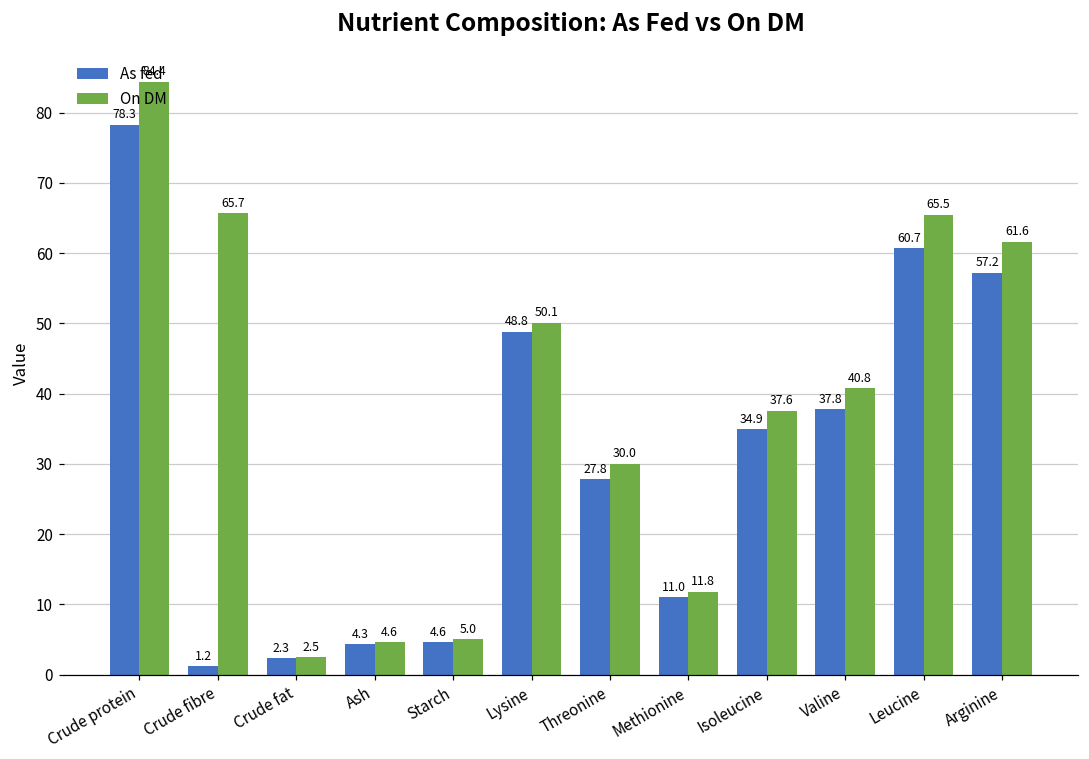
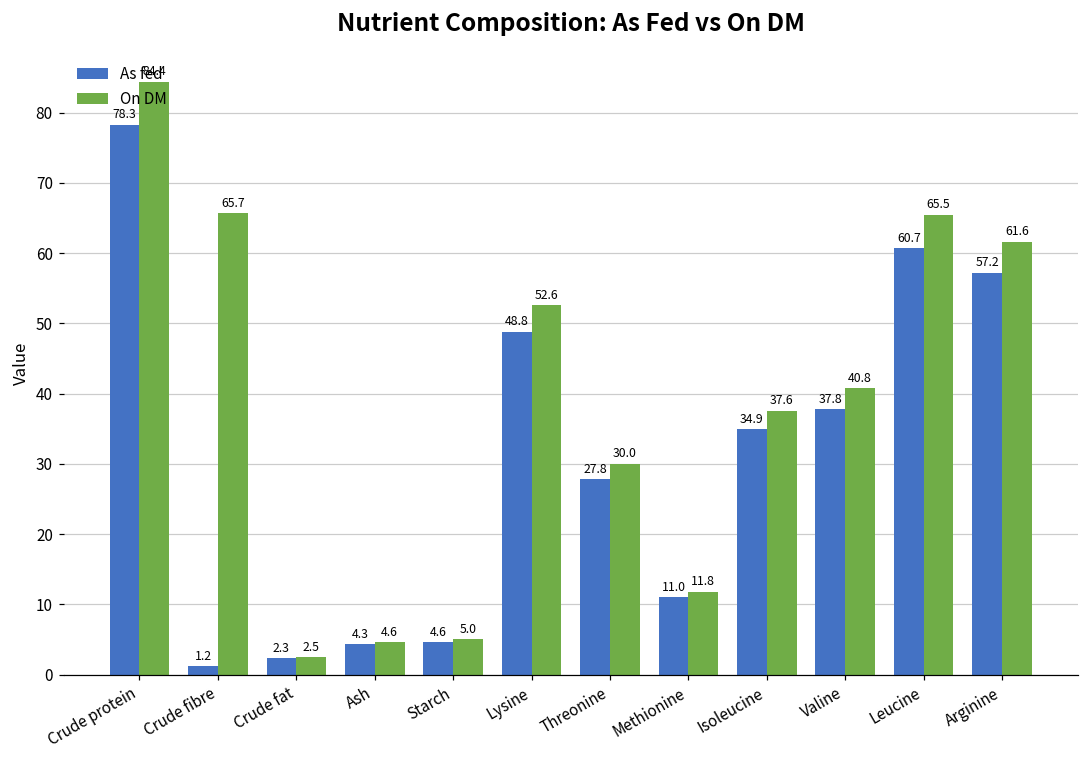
  {
    "As fed": {
      "Crude protein": 78.3,
      "Crude fibre": 1.2,
      "Crude fat": 2.3,
      "Ash": 4.3,
      "Starch": 4.6,
      "Lysine": 48.8,
      "Threonine": 27.8,
      "Methionine": 11.0,
      "Isoleucine": 34.9,
      "Valine": 37.8,
      "Leucine": 60.7,
      "Arginine": 57.2
    },
    "On DM": {
      "Crude protein": 84.4,
      "Crude fibre": 65.7,
      "Crude fat": 2.5,
      "Ash": 4.6,
      "Starch": 5.0,
-     "Lysine": 50.1,
+     "Lysine": 52.6,
      "Threonine": 30.0,
      "Methionine": 11.8,
      "Isoleucine": 37.6,
      "Valine": 40.8,
      "Leucine": 65.5,
      "Arginine": 61.6
    }
  }
